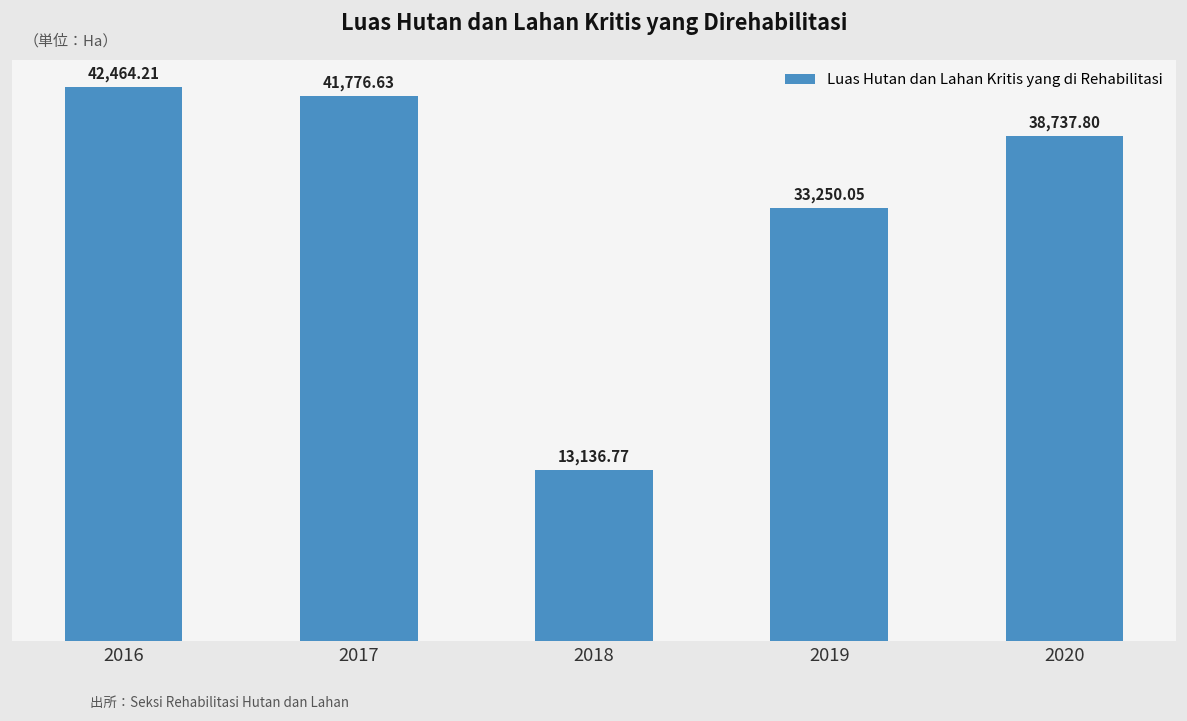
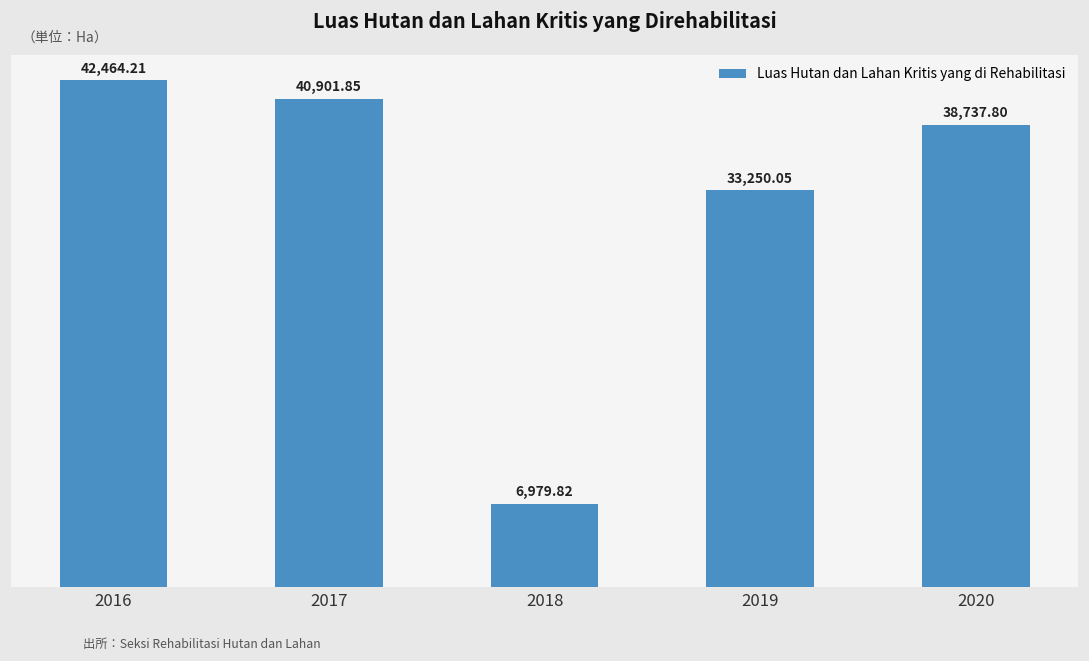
  {
    "2016": "42,464.21",
-   "2017": "41,776.63",
-   "2018": "13,136.77",
+   "2017": "40,901.85",
+   "2018": "6,979.82",
    "2019": "33,250.05",
    "2020": "38,737.80"
  }
